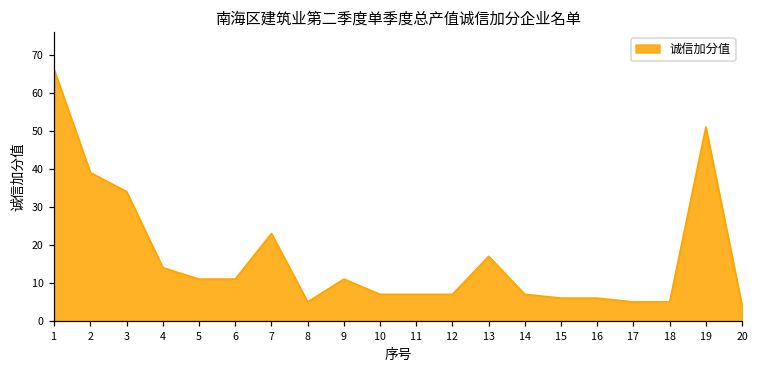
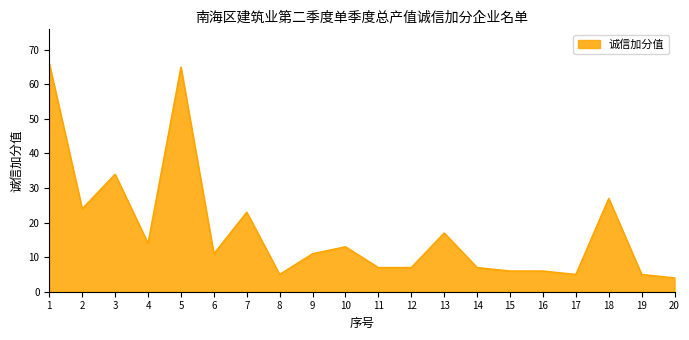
  {
    "1": 66,
-   "2": 39,
+   "2": 24,
    "3": 34,
    "4": 14,
-   "5": 11,
+   "5": 65,
    "6": 11,
    "7": 23,
    "8": 5,
    "9": 11,
-   "10": 7,
+   "10": 13,
    "11": 7,
    "12": 7,
    "13": 17,
    "14": 7,
    "15": 6,
    "16": 6,
    "17": 5,
-   "18": 5,
-   "19": 51,
+   "18": 27,
+   "19": 5,
    "20": 4
  }
